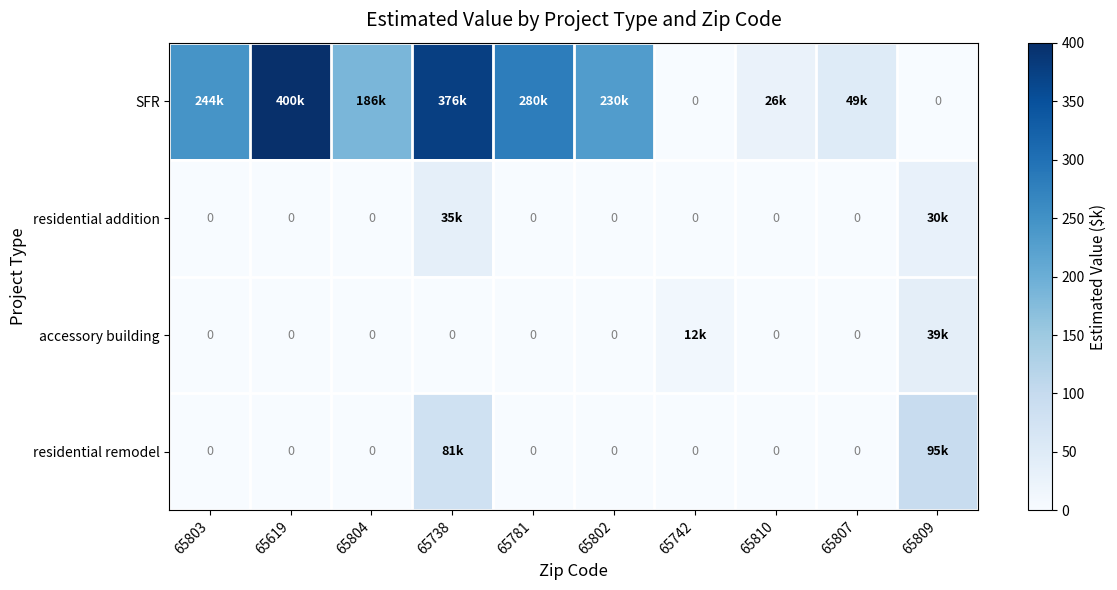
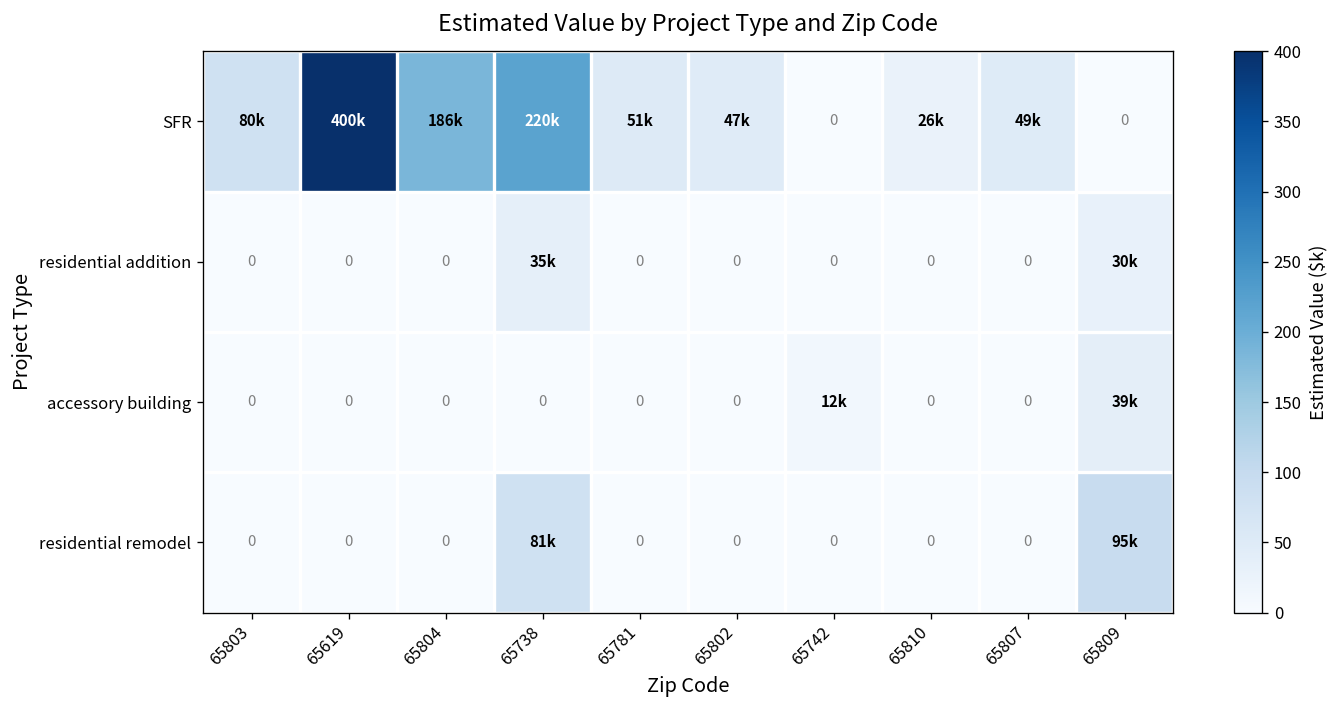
  {
    "SFR": {
-     "65803": "244k",
+     "65803": "80k",
      "65619": "400k",
      "65804": "186k",
-     "65738": "376k",
-     "65781": "280k",
-     "65802": "230k",
+     "65738": "220k",
+     "65781": "51k",
+     "65802": "47k",
      "65742": "0",
      "65810": "26k",
      "65807": "49k",
      "65809": "0"
    },
    "residential addition": {
      "65803": "0",
      "65619": "0",
      "65804": "0",
      "65738": "35k",
      "65781": "0",
      "65802": "0",
      "65742": "0",
      "65810": "0",
      "65807": "0",
      "65809": "30k"
    },
    "accessory building": {
      "65803": "0",
      "65619": "0",
      "65804": "0",
      "65738": "0",
      "65781": "0",
      "65802": "0",
      "65742": "12k",
      "65810": "0",
      "65807": "0",
      "65809": "39k"
    },
    "residential remodel": {
      "65803": "0",
      "65619": "0",
      "65804": "0",
      "65738": "81k",
      "65781": "0",
      "65802": "0",
      "65742": "0",
      "65810": "0",
      "65807": "0",
      "65809": "95k"
    }
  }
